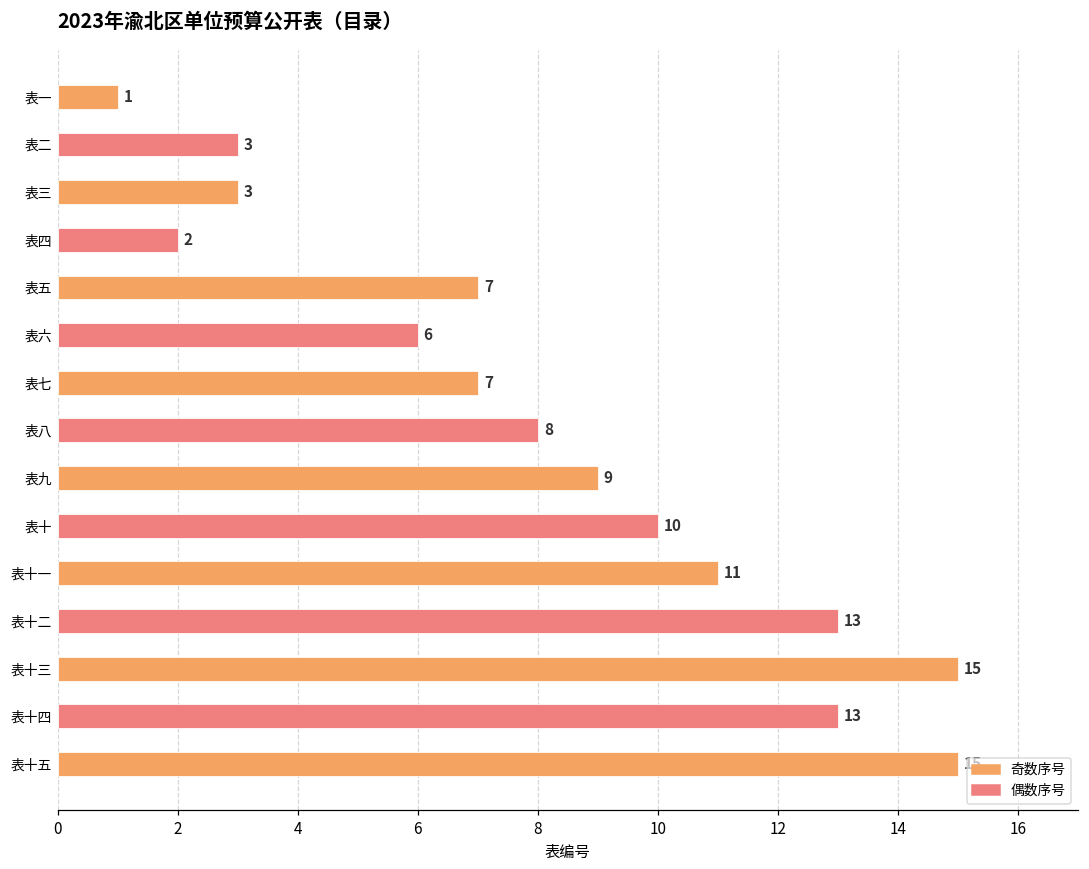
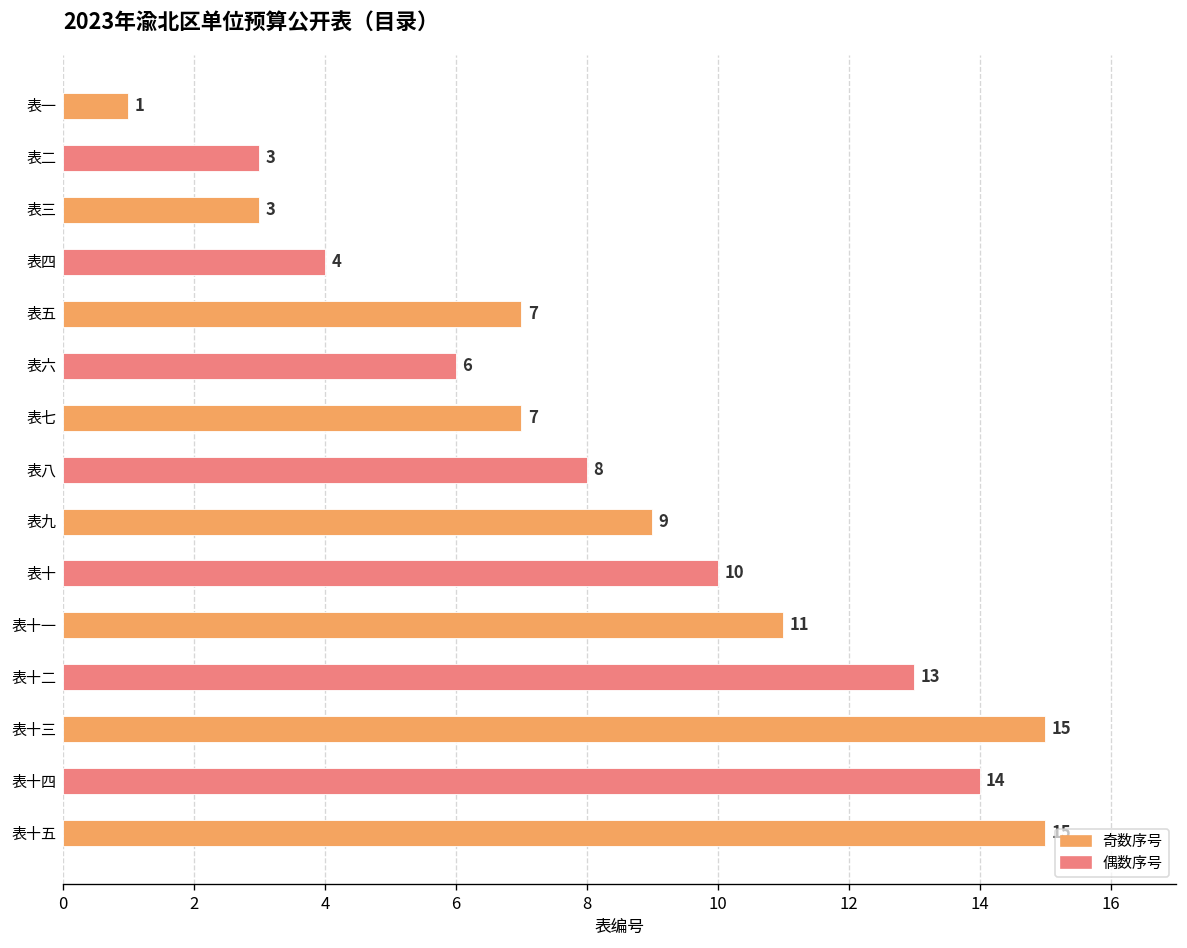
  {
    "表一": 1,
    "表二": 3,
    "表三": 3,
-   "表四": 2,
+   "表四": 4,
    "表五": 7,
    "表六": 6,
    "表七": 7,
    "表八": 8,
    "表九": 9,
    "表十": 10,
    "表十一": 11,
    "表十二": 13,
    "表十三": 15,
-   "表十四": 13
+   "表十四": 14
  }
